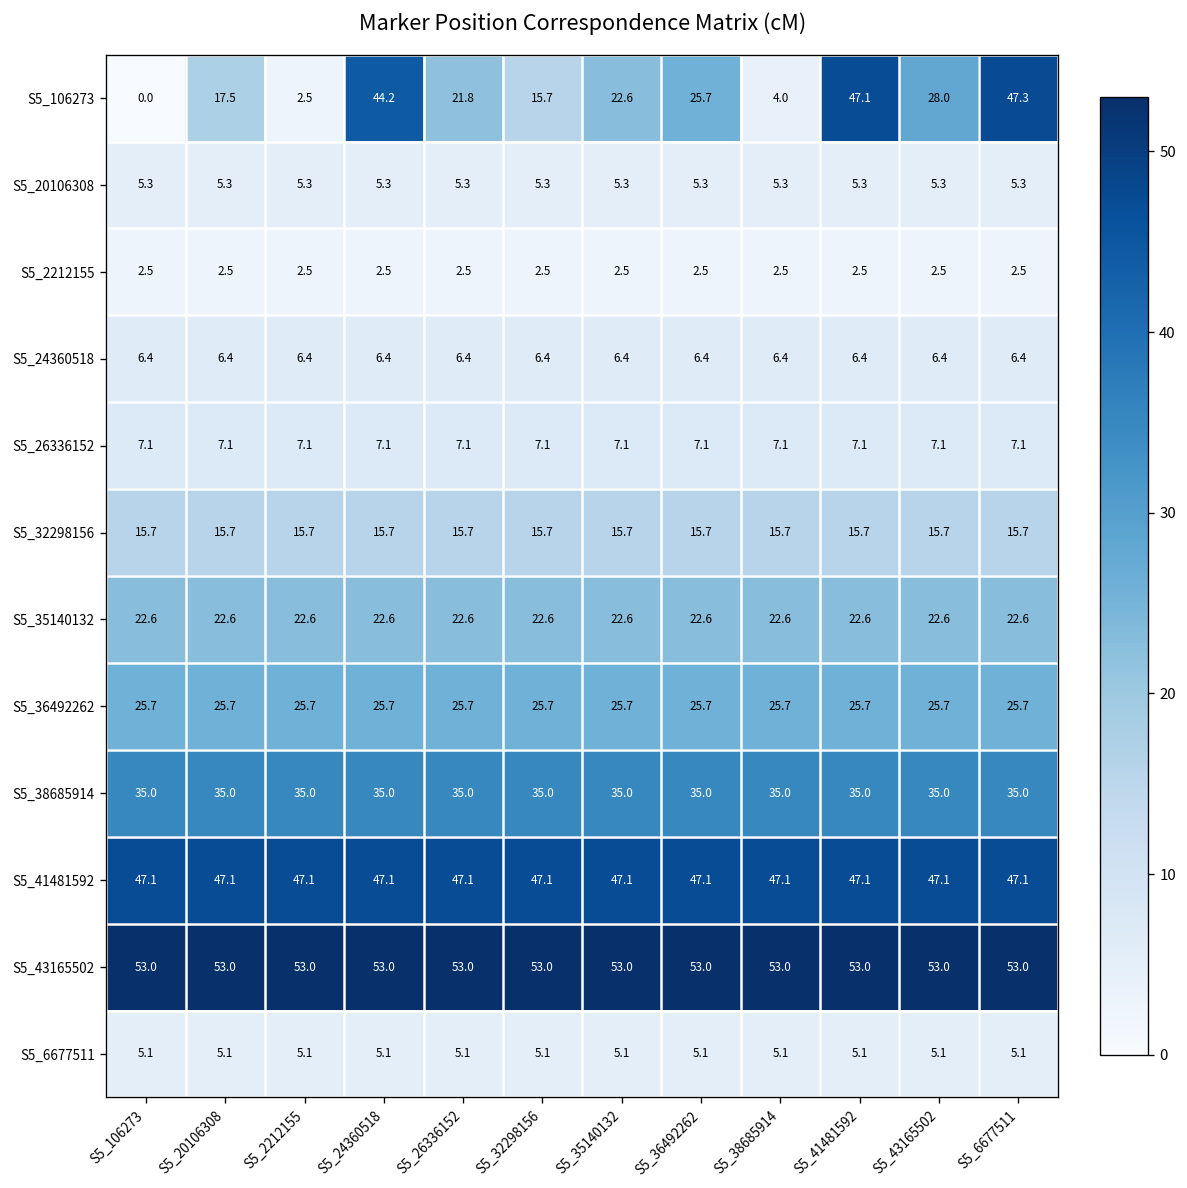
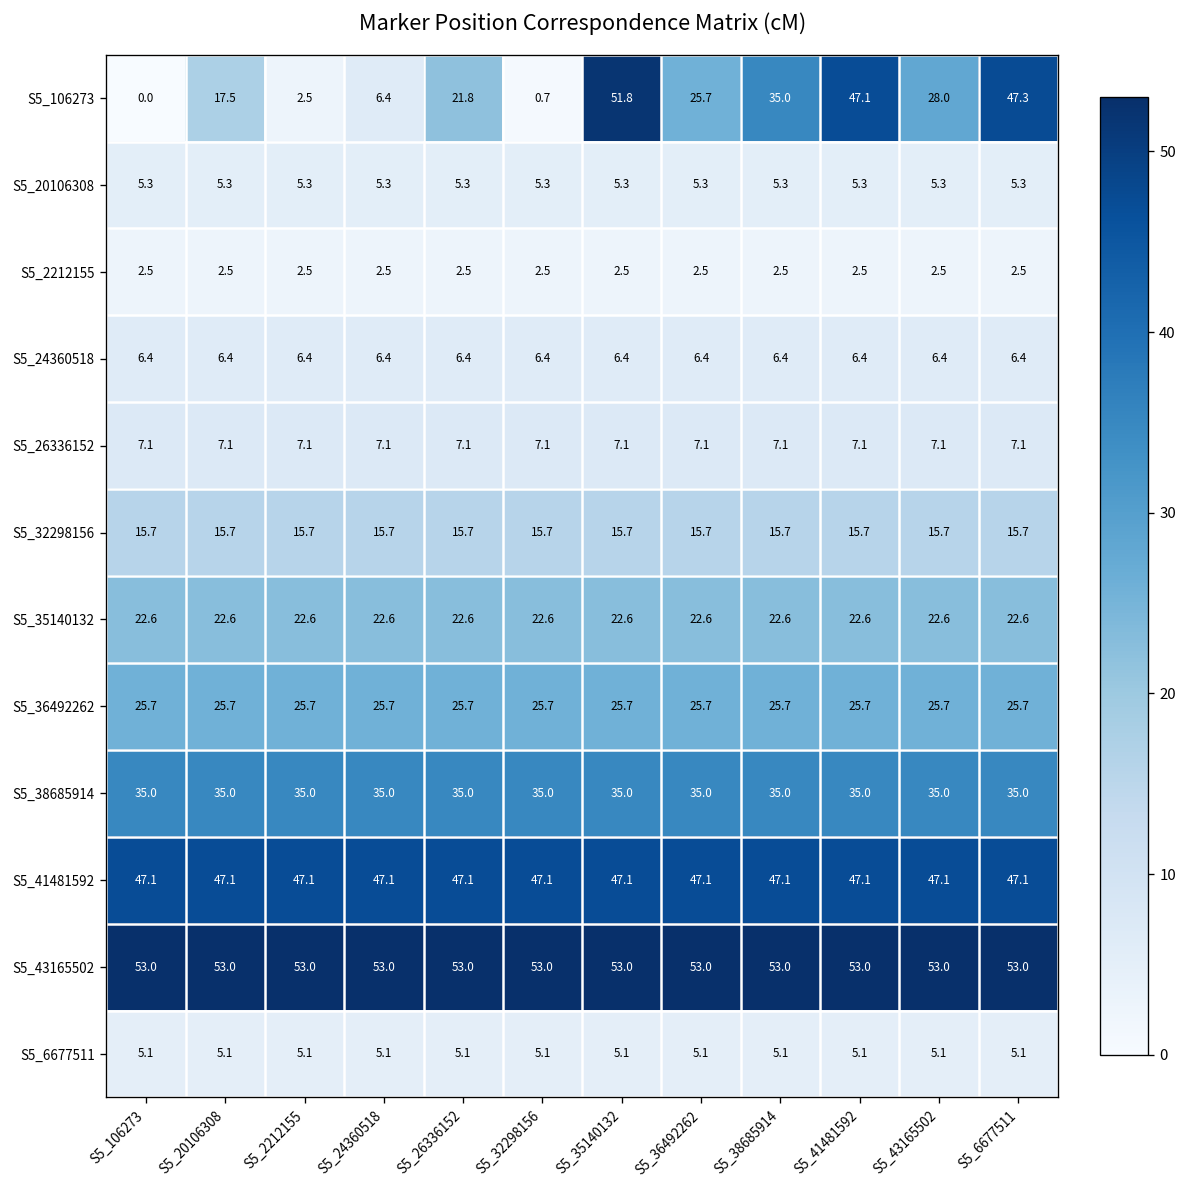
  {
    "S5_106273": {
      "S5_106273": 0.0,
      "S5_20106308": 17.5,
      "S5_2212155": 2.5,
-     "S5_24360518": 44.2,
+     "S5_24360518": 6.4,
      "S5_26336152": 21.8,
-     "S5_32298156": 15.7,
-     "S5_35140132": 22.6,
+     "S5_32298156": 0.7,
+     "S5_35140132": 51.8,
      "S5_36492262": 25.7,
-     "S5_38685914": 4.0,
+     "S5_38685914": 35.0,
      "S5_41481592": 47.1,
      "S5_43165502": 28.0,
      "S5_6677511": 47.3
    },
    "S5_20106308": {
      "S5_106273": 5.3,
      "S5_20106308": 5.3,
      "S5_2212155": 5.3,
      "S5_24360518": 5.3,
      "S5_26336152": 5.3,
      "S5_32298156": 5.3,
      "S5_35140132": 5.3,
      "S5_36492262": 5.3,
      "S5_38685914": 5.3,
      "S5_41481592": 5.3,
      "S5_43165502": 5.3,
      "S5_6677511": 5.3
    },
    "S5_2212155": {
      "S5_106273": 2.5,
      "S5_20106308": 2.5,
      "S5_2212155": 2.5,
      "S5_24360518": 2.5,
      "S5_26336152": 2.5,
      "S5_32298156": 2.5,
      "S5_35140132": 2.5,
      "S5_36492262": 2.5,
      "S5_38685914": 2.5,
      "S5_41481592": 2.5,
      "S5_43165502": 2.5,
      "S5_6677511": 2.5
    },
    "S5_24360518": {
      "S5_106273": 6.4,
      "S5_20106308": 6.4,
      "S5_2212155": 6.4,
      "S5_24360518": 6.4,
      "S5_26336152": 6.4,
      "S5_32298156": 6.4,
      "S5_35140132": 6.4,
      "S5_36492262": 6.4,
      "S5_38685914": 6.4,
      "S5_41481592": 6.4,
      "S5_43165502": 6.4,
      "S5_6677511": 6.4
    },
    "S5_26336152": {
      "S5_106273": 7.1,
      "S5_20106308": 7.1,
      "S5_2212155": 7.1,
      "S5_24360518": 7.1,
      "S5_26336152": 7.1,
      "S5_32298156": 7.1,
      "S5_35140132": 7.1,
      "S5_36492262": 7.1,
      "S5_38685914": 7.1,
      "S5_41481592": 7.1,
      "S5_43165502": 7.1,
      "S5_6677511": 7.1
    },
    "S5_32298156": {
      "S5_106273": 15.7,
      "S5_20106308": 15.7,
      "S5_2212155": 15.7,
      "S5_24360518": 15.7,
      "S5_26336152": 15.7,
      "S5_32298156": 15.7,
      "S5_35140132": 15.7,
      "S5_36492262": 15.7,
      "S5_38685914": 15.7,
      "S5_41481592": 15.7,
      "S5_43165502": 15.7,
      "S5_6677511": 15.7
    },
    "S5_35140132": {
      "S5_106273": 22.6,
      "S5_20106308": 22.6,
      "S5_2212155": 22.6,
      "S5_24360518": 22.6,
      "S5_26336152": 22.6,
      "S5_32298156": 22.6,
      "S5_35140132": 22.6,
      "S5_36492262": 22.6,
      "S5_38685914": 22.6,
      "S5_41481592": 22.6,
      "S5_43165502": 22.6,
      "S5_6677511": 22.6
    },
    "S5_36492262": {
      "S5_106273": 25.7,
      "S5_20106308": 25.7,
      "S5_2212155": 25.7,
      "S5_24360518": 25.7,
      "S5_26336152": 25.7,
      "S5_32298156": 25.7,
      "S5_35140132": 25.7,
      "S5_36492262": 25.7,
      "S5_38685914": 25.7,
      "S5_41481592": 25.7,
      "S5_43165502": 25.7,
      "S5_6677511": 25.7
    },
    "S5_38685914": {
      "S5_106273": 35.0,
      "S5_20106308": 35.0,
      "S5_2212155": 35.0,
      "S5_24360518": 35.0,
      "S5_26336152": 35.0,
      "S5_32298156": 35.0,
      "S5_35140132": 35.0,
      "S5_36492262": 35.0,
      "S5_38685914": 35.0,
      "S5_41481592": 35.0,
      "S5_43165502": 35.0,
      "S5_6677511": 35.0
    },
    "S5_41481592": {
      "S5_106273": 47.1,
      "S5_20106308": 47.1,
      "S5_2212155": 47.1,
      "S5_24360518": 47.1,
      "S5_26336152": 47.1,
      "S5_32298156": 47.1,
      "S5_35140132": 47.1,
      "S5_36492262": 47.1,
      "S5_38685914": 47.1,
      "S5_41481592": 47.1,
      "S5_43165502": 47.1,
      "S5_6677511": 47.1
    },
    "S5_43165502": {
      "S5_106273": 53.0,
      "S5_20106308": 53.0,
      "S5_2212155": 53.0,
      "S5_24360518": 53.0,
      "S5_26336152": 53.0,
      "S5_32298156": 53.0,
      "S5_35140132": 53.0,
      "S5_36492262": 53.0,
      "S5_38685914": 53.0,
      "S5_41481592": 53.0,
      "S5_43165502": 53.0,
      "S5_6677511": 53.0
    },
    "S5_6677511": {
      "S5_106273": 5.1,
      "S5_20106308": 5.1,
      "S5_2212155": 5.1,
      "S5_24360518": 5.1,
      "S5_26336152": 5.1,
      "S5_32298156": 5.1,
      "S5_35140132": 5.1,
      "S5_36492262": 5.1,
      "S5_38685914": 5.1,
      "S5_41481592": 5.1,
      "S5_43165502": 5.1,
      "S5_6677511": 5.1
    }
  }
